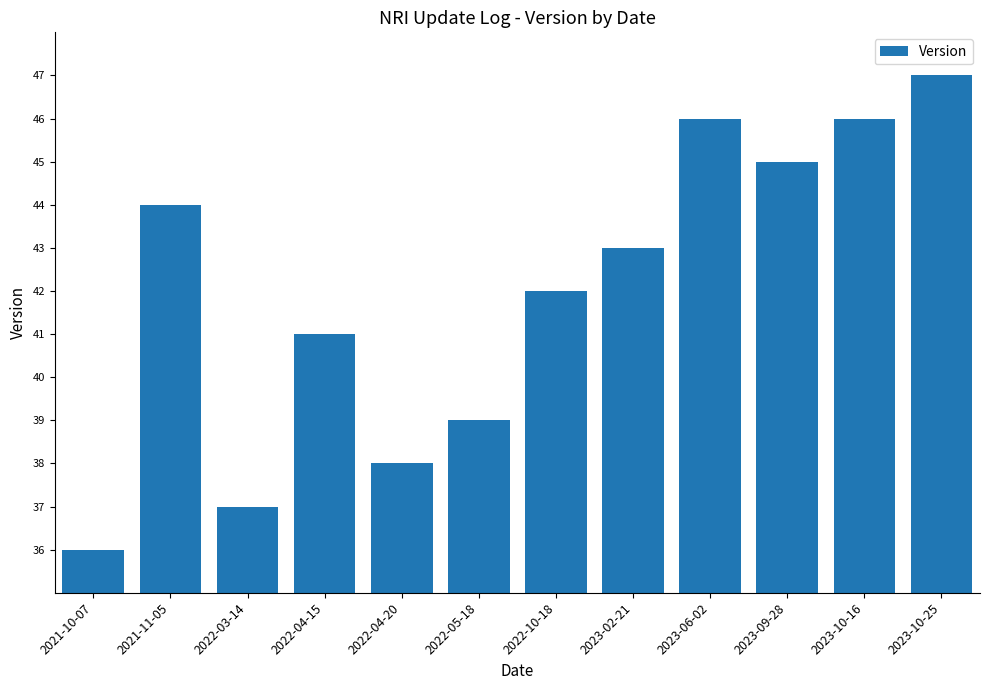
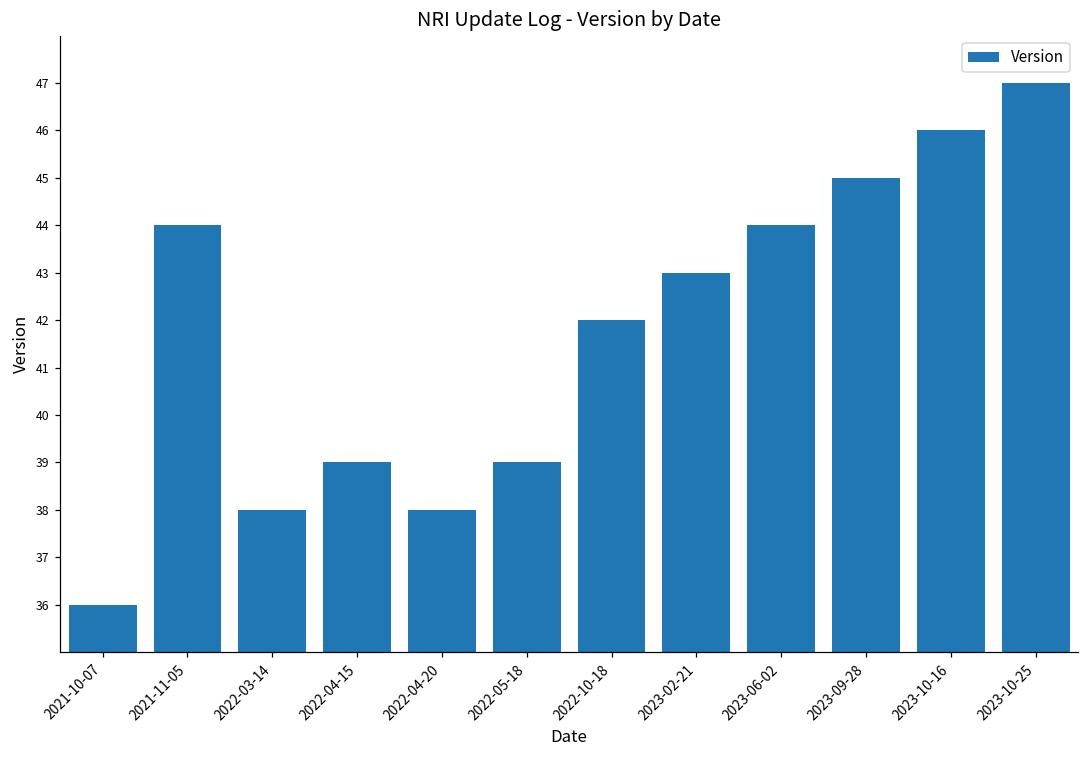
  {
    "2021-10-07": 36,
    "2021-11-05": 44,
-   "2022-03-14": 37,
-   "2022-04-15": 41,
+   "2022-03-14": 38,
+   "2022-04-15": 39,
    "2022-04-20": 38,
    "2022-05-18": 39,
    "2022-10-18": 42,
    "2023-02-21": 43,
-   "2023-06-02": 46,
+   "2023-06-02": 44,
    "2023-09-28": 45,
    "2023-10-16": 46,
    "2023-10-25": 47
  }
